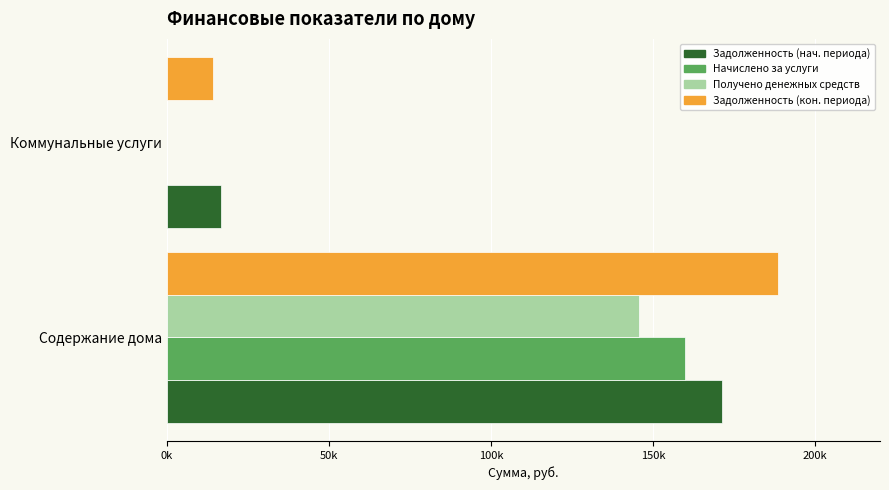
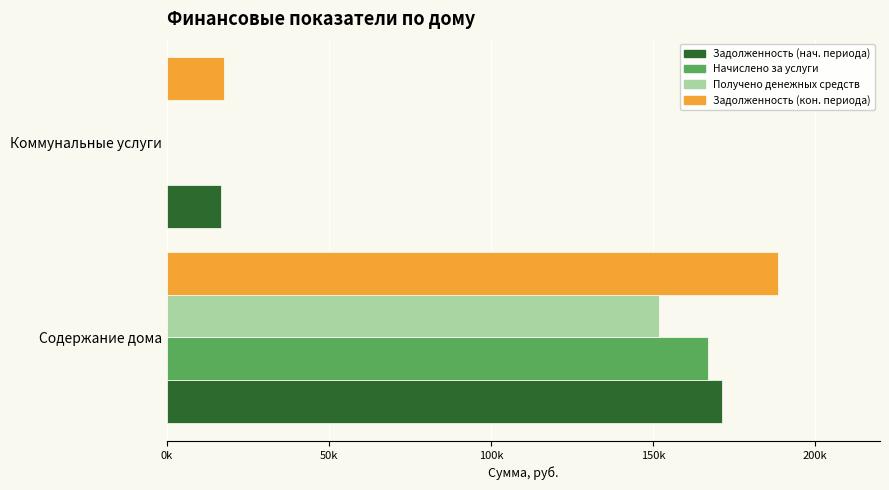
  {
    "Задолженность (нач. периода)": {
      "Коммунальные услуги": 17000,
      "Содержание дома": 171000
    },
    "Начислено за услуги": {
      "Коммунальные услуги": 0,
-     "Содержание дома": 160000
+     "Содержание дома": 167000
    },
    "Получено денежных средств": {
      "Коммунальные услуги": 0,
-     "Содержание дома": 146000
+     "Содержание дома": 152000
    },
    "Задолженность (кон. периода)": {
-     "Коммунальные услуги": 14000,
+     "Коммунальные услуги": 18000,
      "Содержание дома": 189000
    }
  }
